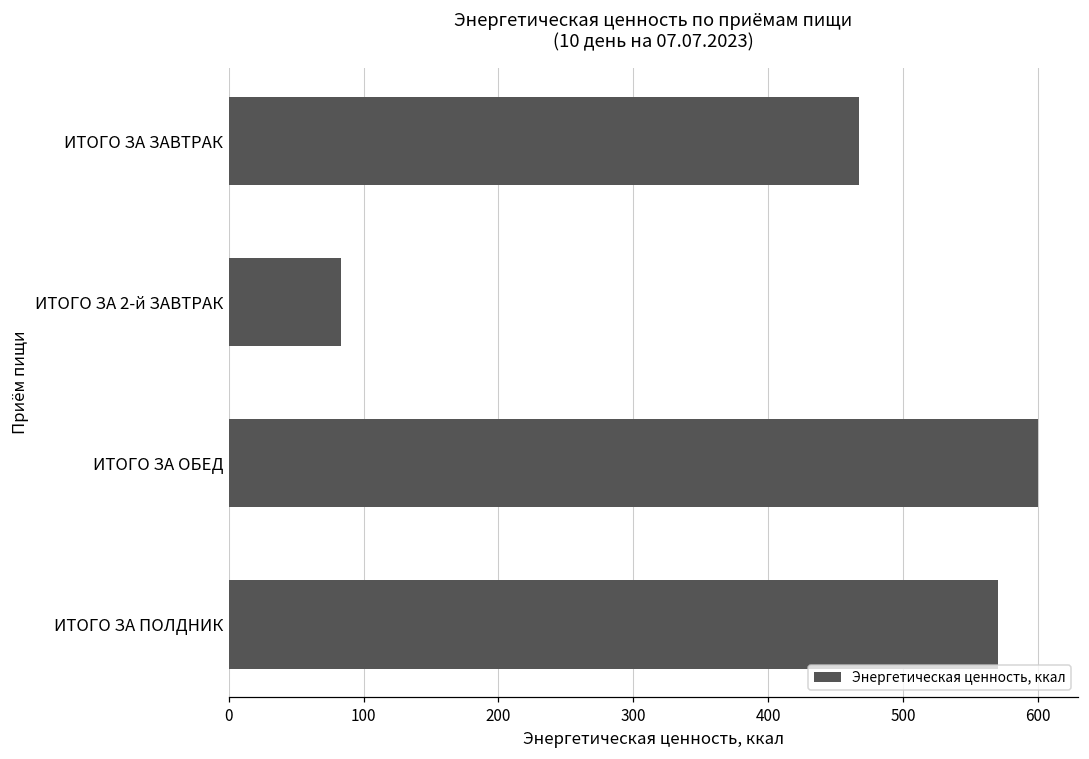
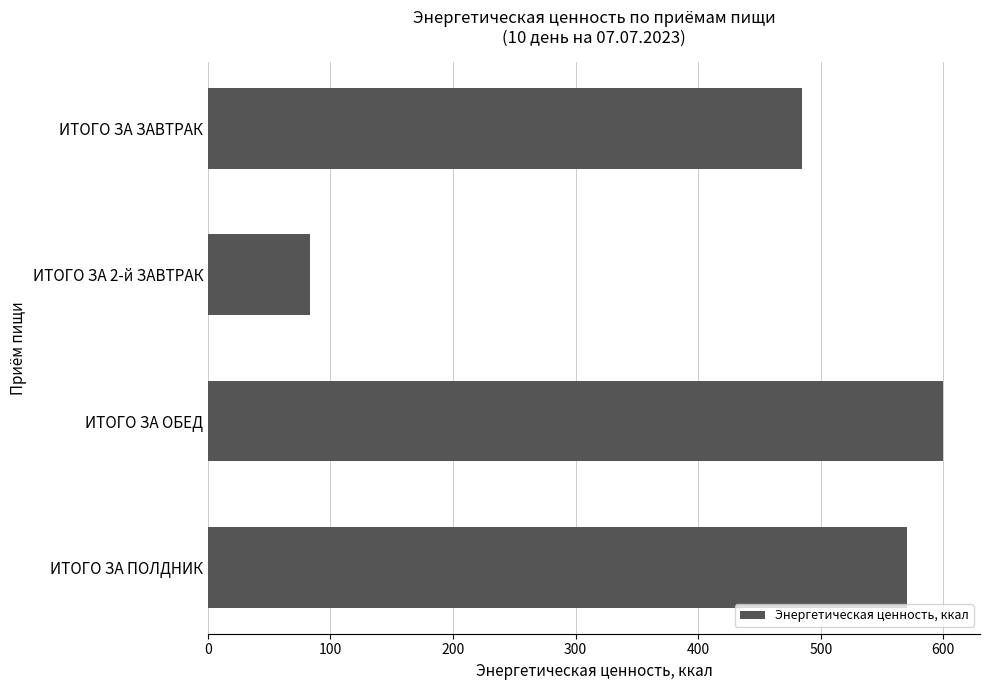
  {
-   "ИТОГО ЗА ЗАВТРАК": 468,
+   "ИТОГО ЗА ЗАВТРАК": 485,
    "ИТОГО ЗА 2-й ЗАВТРАК": 83,
    "ИТОГО ЗА ОБЕД": 600,
    "ИТОГО ЗА ПОЛДНИК": 570
  }
